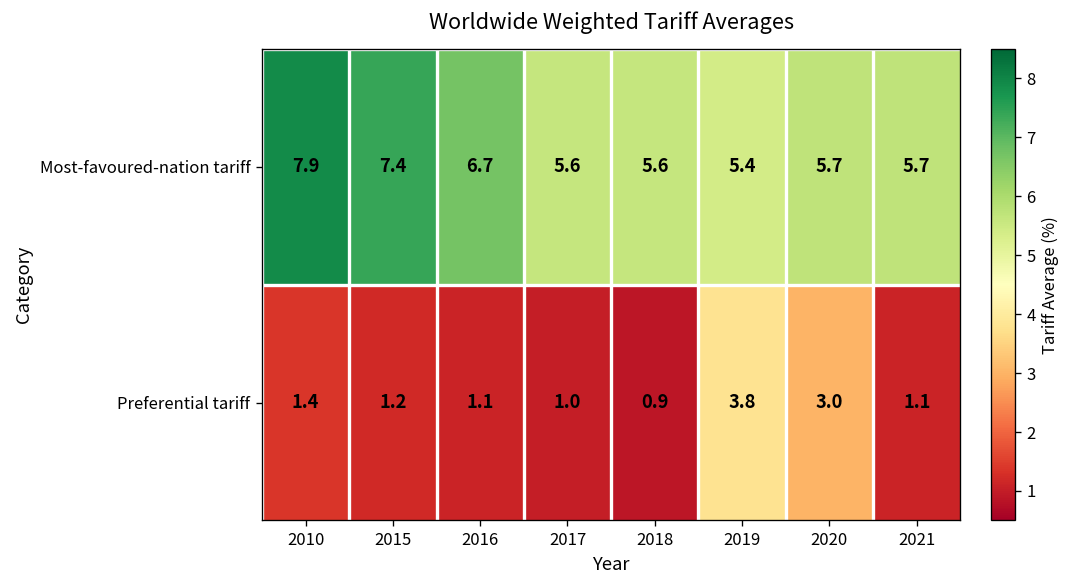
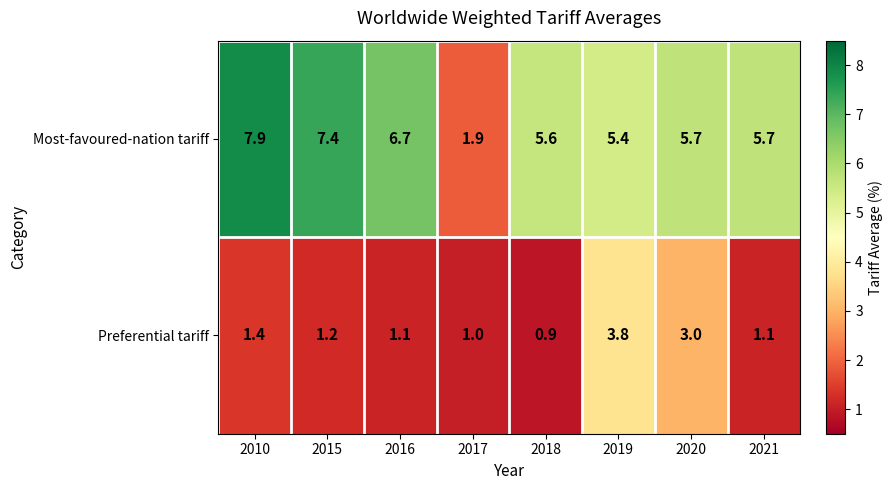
  {
    "Most-favoured-nation tariff": {
      "2010": 7.9,
      "2015": 7.4,
      "2016": 6.7,
-     "2017": 5.6,
+     "2017": 1.9,
      "2018": 5.6,
      "2019": 5.4,
      "2020": 5.7,
      "2021": 5.7
    },
    "Preferential tariff": {
      "2010": 1.4,
      "2015": 1.2,
      "2016": 1.1,
      "2017": 1.0,
      "2018": 0.9,
      "2019": 3.8,
      "2020": 3.0,
      "2021": 1.1
    }
  }
